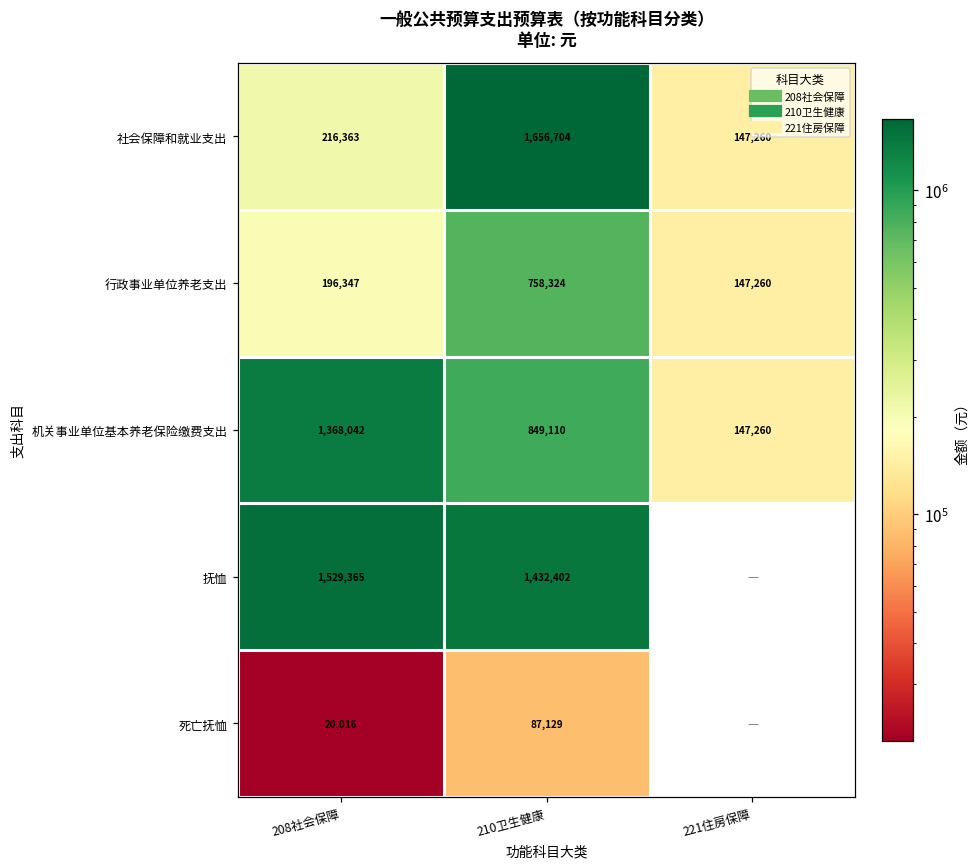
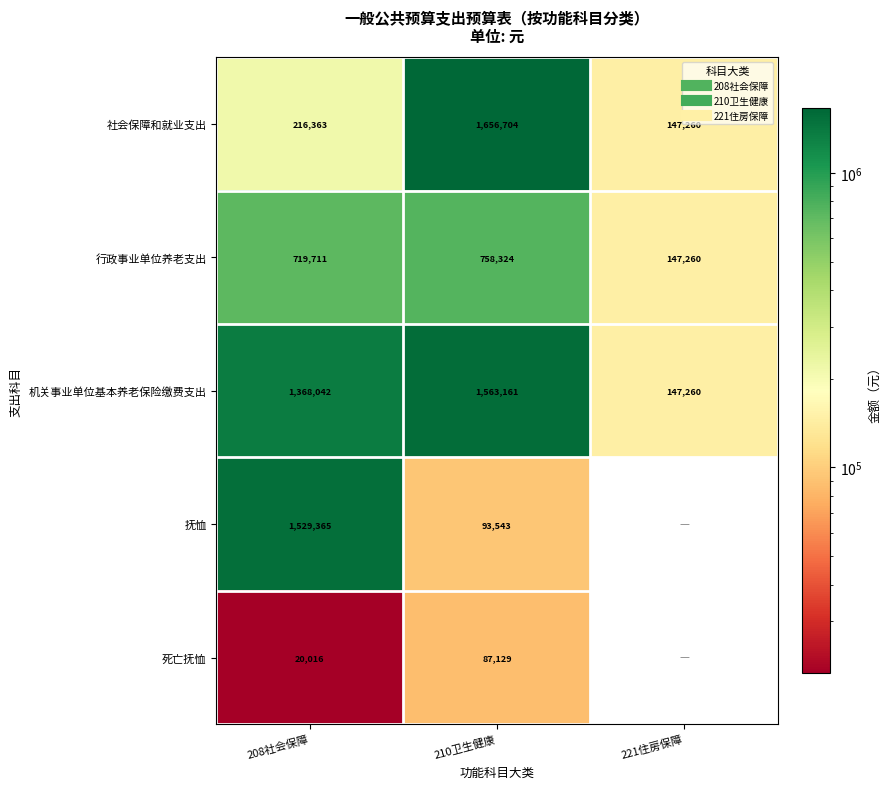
  {
    "社会保障和就业支出": {
      "208社会保障": "216,363",
      "210卫生健康": "1,656,704"
    },
    "行政事业单位养老支出": {
-     "208社会保障": "196,347",
+     "208社会保障": "719,711",
      "210卫生健康": "758,324",
      "221住房保障": "147,260"
    },
    "机关事业单位基本养老保险缴费支出": {
      "208社会保障": "1,368,042",
-     "210卫生健康": "849,110",
+     "210卫生健康": "1,563,161",
      "221住房保障": "147,260"
    },
    "抚恤": {
      "208社会保障": "1,529,365",
-     "210卫生健康": "1,432,402"
+     "210卫生健康": "93,543"
    },
    "死亡抚恤": {
      "208社会保障": "20,016",
      "210卫生健康": "87,129"
    }
  }
